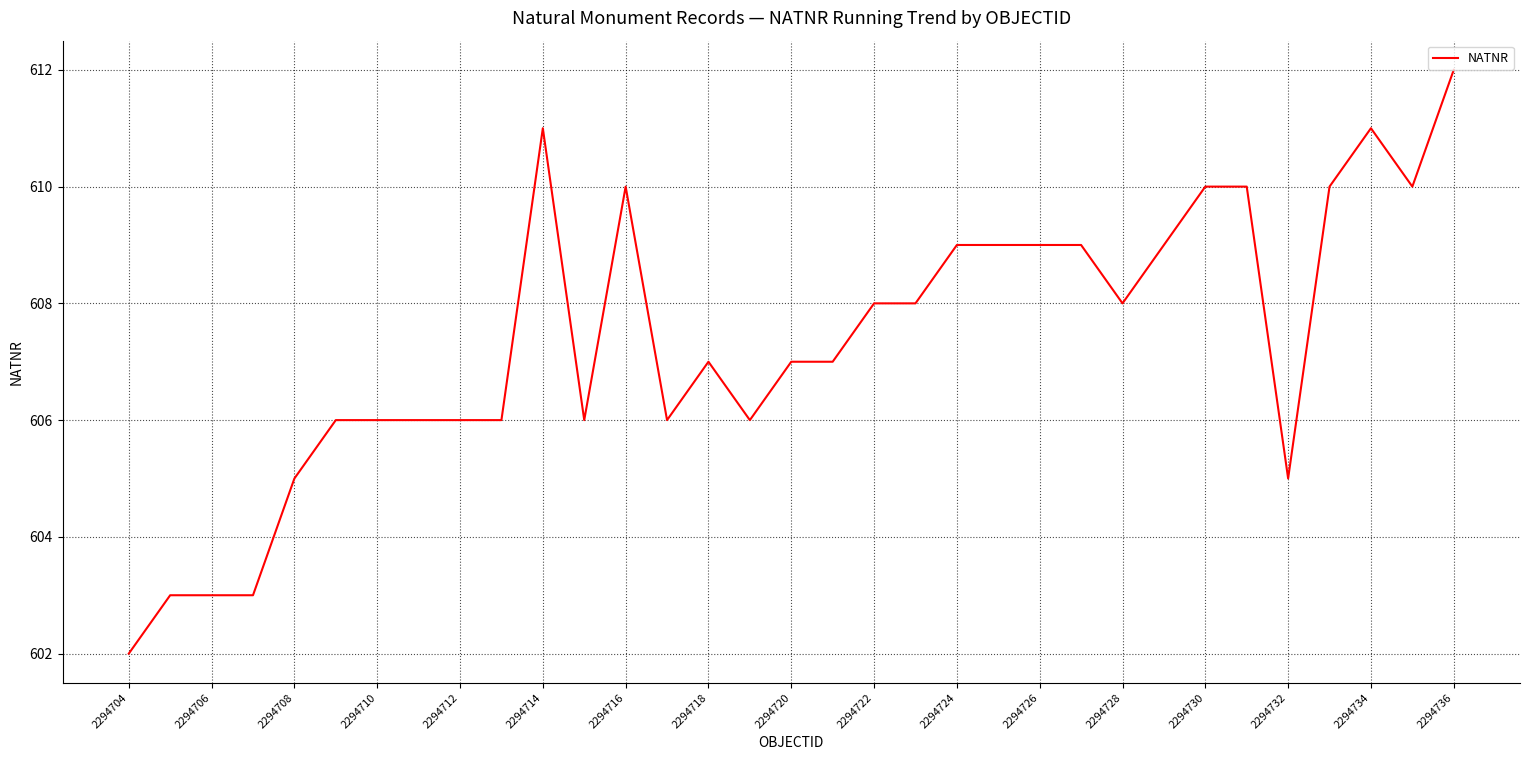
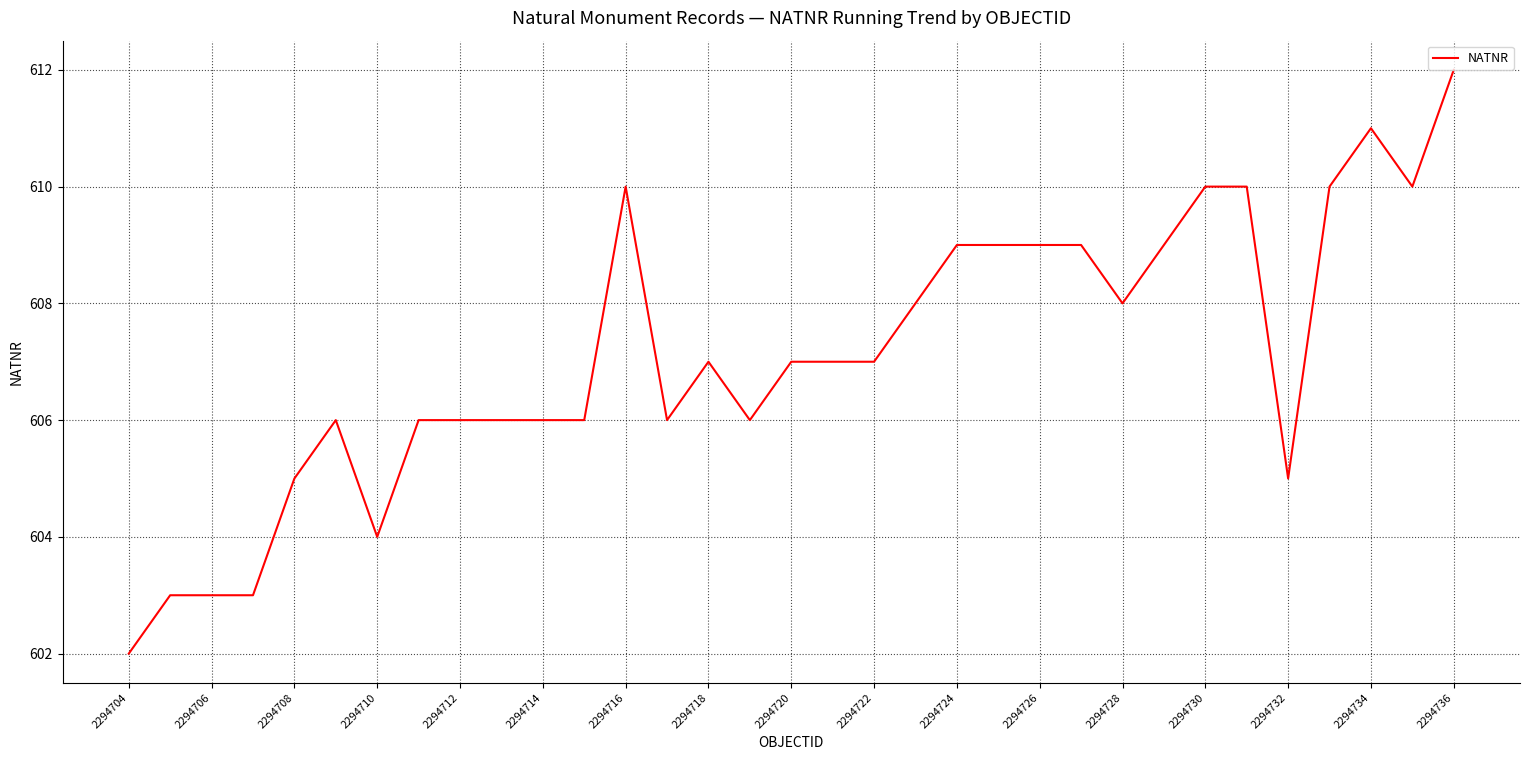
  {
    "2294704": 602,
    "2294706": 603,
    "2294708": 605,
-   "2294710": 606,
+   "2294710": 604,
    "2294712": 606,
-   "2294714": 611,
+   "2294714": 606,
    "2294716": 610,
    "2294718": 607,
    "2294720": 607,
-   "2294722": 608,
+   "2294722": 607,
    "2294724": 609,
    "2294726": 609,
    "2294728": 608,
    "2294730": 610,
    "2294732": 605,
    "2294734": 611
  }
